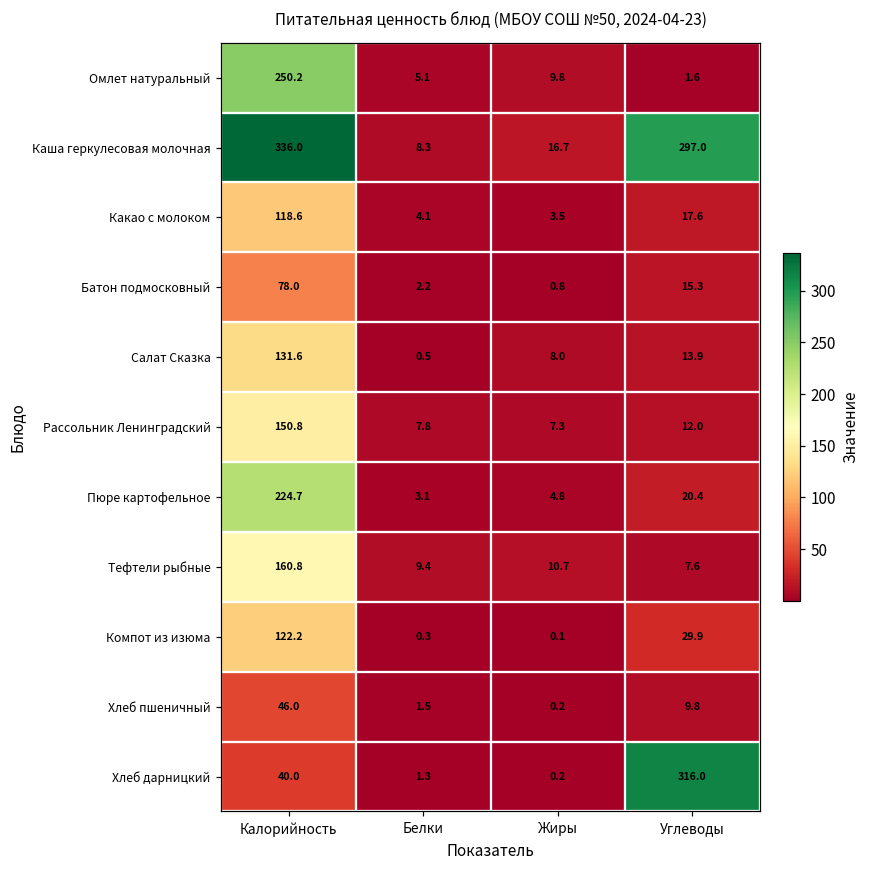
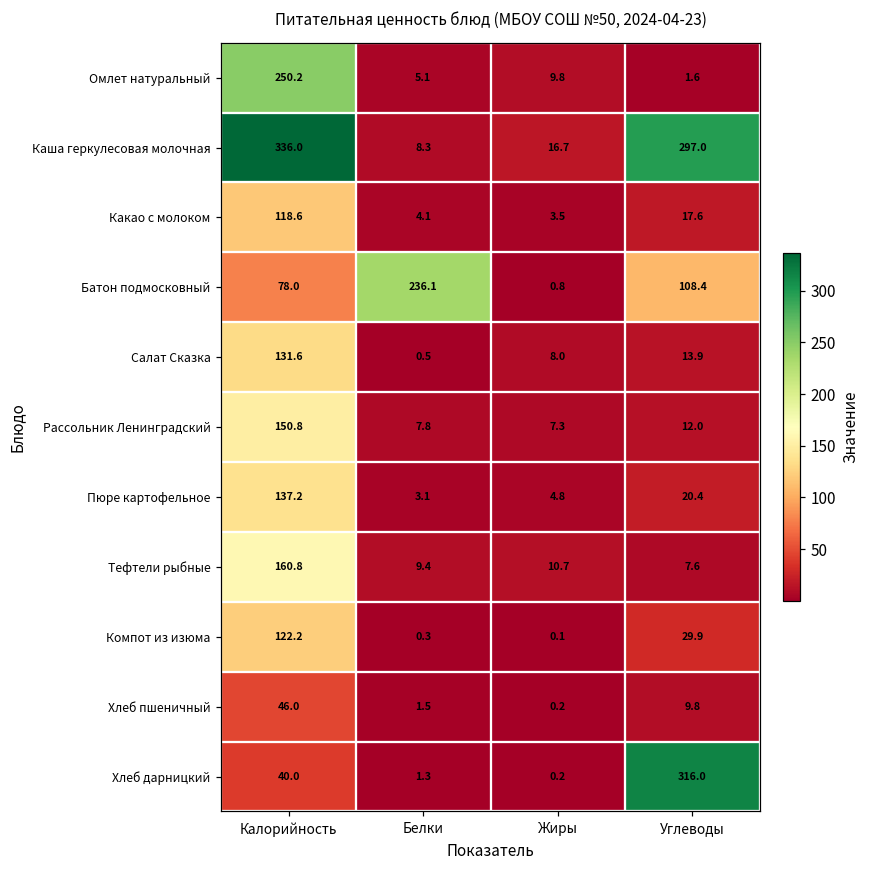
  {
    "Омлет натуральный": {
      "Калорийность": 250.2,
      "Белки": 5.1,
      "Жиры": 9.8,
      "Углеводы": 1.6
    },
    "Каша геркулесовая молочная": {
      "Калорийность": 336.0,
      "Белки": 8.3,
      "Жиры": 16.7,
      "Углеводы": 297.0
    },
    "Какао с молоком": {
      "Калорийность": 118.6,
      "Белки": 4.1,
      "Жиры": 3.5,
      "Углеводы": 17.6
    },
    "Батон подмосковный": {
      "Калорийность": 78.0,
-     "Белки": 2.2,
+     "Белки": 236.1,
      "Жиры": 0.8,
-     "Углеводы": 15.3
+     "Углеводы": 108.4
    },
    "Салат Сказка": {
      "Калорийность": 131.6,
      "Белки": 0.5,
      "Жиры": 8.0,
      "Углеводы": 13.9
    },
    "Рассольник Ленинградский": {
      "Калорийность": 150.8,
      "Белки": 7.8,
      "Жиры": 7.3,
      "Углеводы": 12.0
    },
    "Пюре картофельное": {
-     "Калорийность": 224.7,
+     "Калорийность": 137.2,
      "Белки": 3.1,
      "Жиры": 4.8,
      "Углеводы": 20.4
    },
    "Тефтели рыбные": {
      "Калорийность": 160.8,
      "Белки": 9.4,
      "Жиры": 10.7,
      "Углеводы": 7.6
    },
    "Компот из изюма": {
      "Калорийность": 122.2,
      "Белки": 0.3,
      "Жиры": 0.1,
      "Углеводы": 29.9
    },
    "Хлеб пшеничный": {
      "Калорийность": 46.0,
      "Белки": 1.5,
      "Жиры": 0.2,
      "Углеводы": 9.8
    },
    "Хлеб дарницкий": {
      "Калорийность": 40.0,
      "Белки": 1.3,
      "Жиры": 0.2,
      "Углеводы": 316.0
    }
  }
